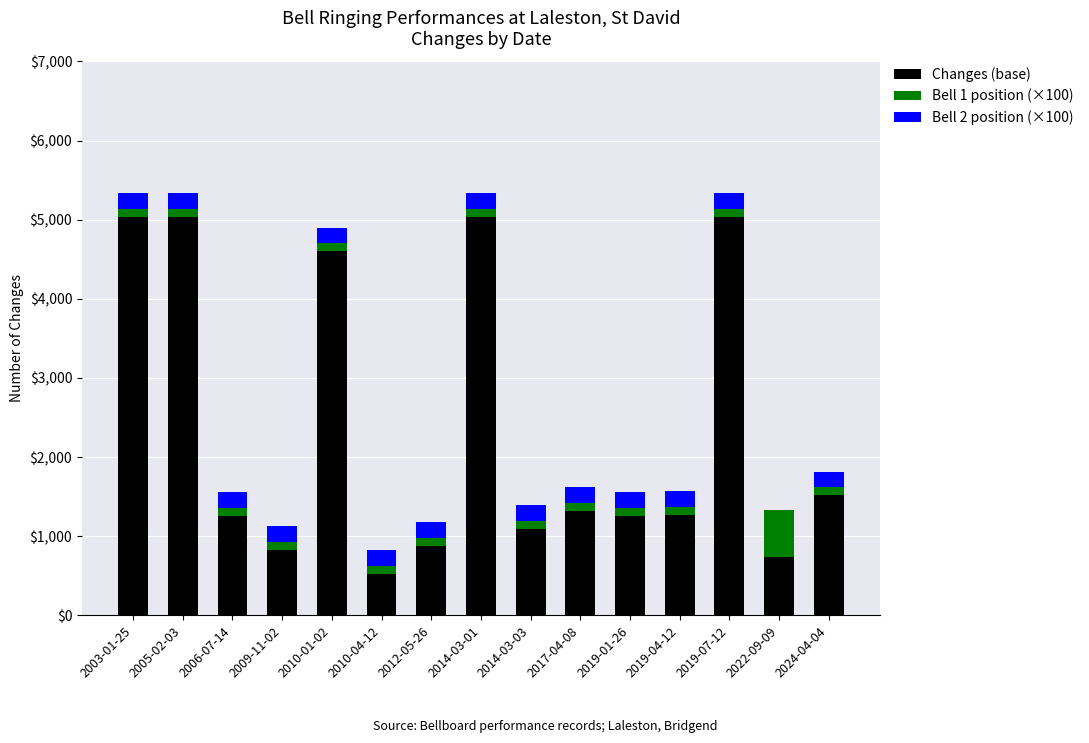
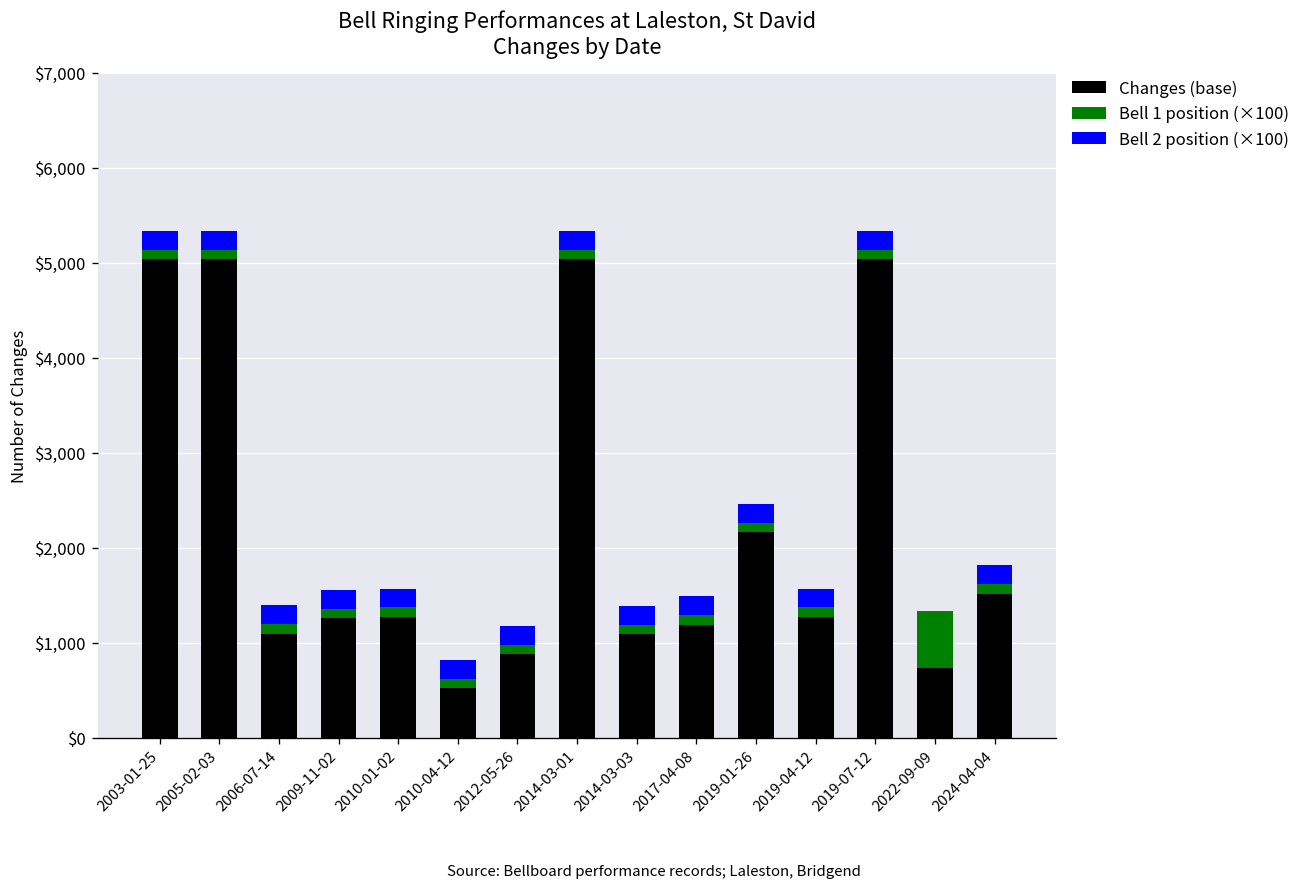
  {
    "Changes (base)": {
      "2003-01-25": "$5,000",
      "2005-02-03": "$5,000",
-     "2006-07-14": "$1,300",
-     "2009-11-02": "$800",
-     "2010-01-02": "$4,600",
+     "2006-07-14": "$1,100",
+     "2009-11-02": "$1,300",
+     "2010-01-02": "$1,300",
      "2010-04-12": "$500",
      "2012-05-26": "$900",
      "2014-03-01": "$5,000",
      "2014-03-03": "$1,100",
-     "2017-04-08": "$1,300",
-     "2019-01-26": "$1,300",
+     "2017-04-08": "$1,200",
+     "2019-01-26": "$2,200",
      "2019-04-12": "$1,300",
      "2019-07-12": "$5,000",
      "2022-09-09": "$700",
      "2024-04-04": "$1,500"
    },
    "Bell 1 position (×100)": {
      "2003-01-25": "$100",
      "2005-02-03": "$100",
      "2006-07-14": "$100",
      "2009-11-02": "$100",
      "2010-01-02": "$100",
      "2010-04-12": "$100",
      "2012-05-26": "$100",
      "2014-03-01": "$100",
      "2014-03-03": "$100",
      "2017-04-08": "$100",
      "2019-01-26": "$100",
      "2019-04-12": "$100",
      "2019-07-12": "$100",
      "2022-09-09": "$600",
      "2024-04-04": "$100"
    },
    "Bell 2 position (×100)": {
      "2003-01-25": "$200",
      "2005-02-03": "$200",
      "2006-07-14": "$200",
      "2009-11-02": "$200",
      "2010-01-02": "$200",
      "2010-04-12": "$200",
      "2012-05-26": "$200",
      "2014-03-01": "$200",
      "2014-03-03": "$200",
      "2017-04-08": "$200",
      "2019-01-26": "$200",
      "2019-04-12": "$200",
      "2019-07-12": "$200",
      "2022-09-09": "$0",
      "2024-04-04": "$200"
    }
  }
